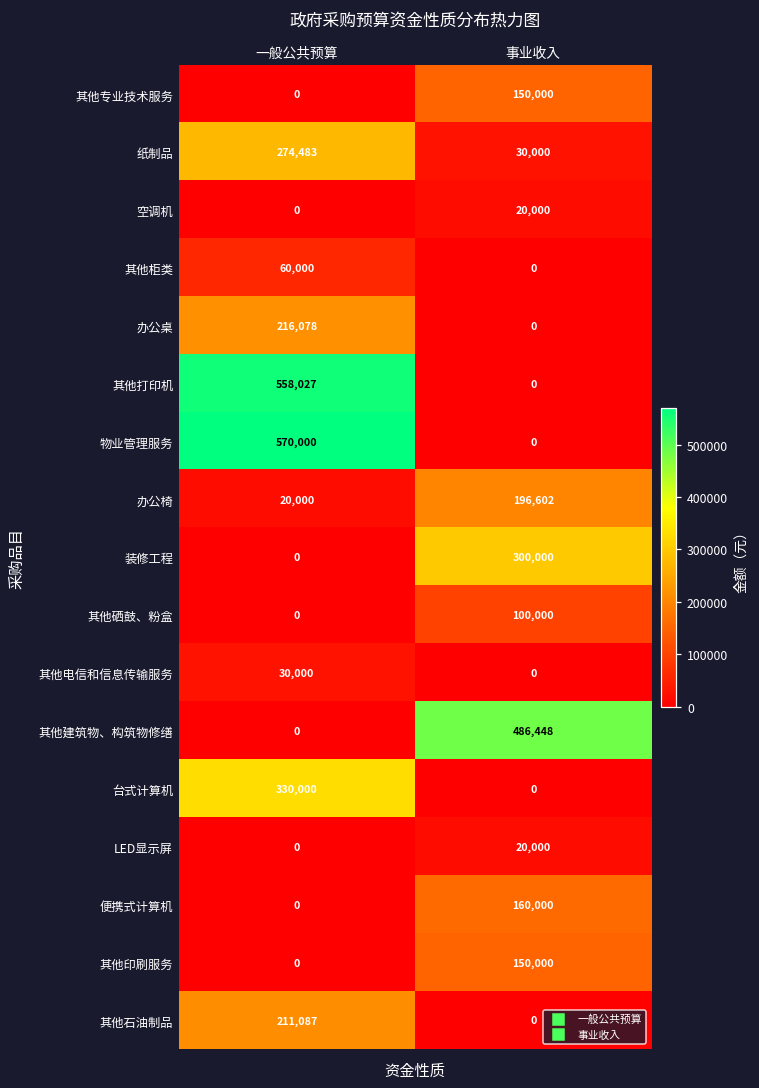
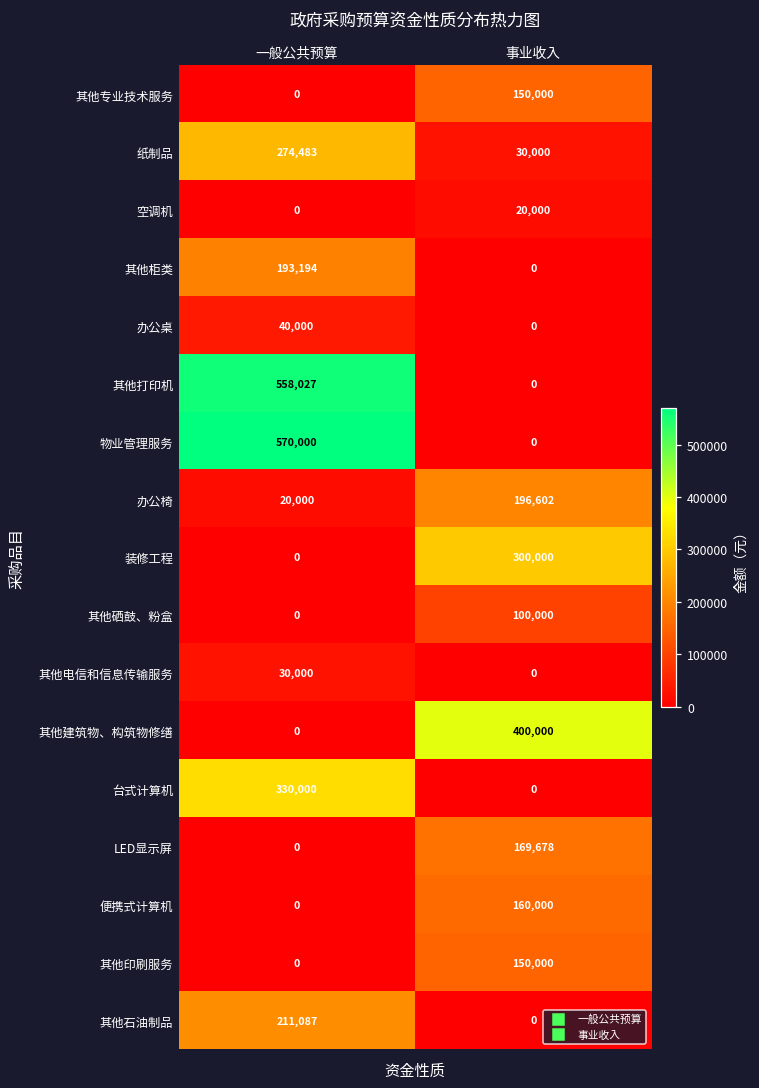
  {
    "其他专业技术服务": {
      "一般公共预算": "0",
      "事业收入": "150,000"
    },
    "纸制品": {
      "一般公共预算": "274,483",
      "事业收入": "30,000"
    },
    "空调机": {
      "一般公共预算": "0",
      "事业收入": "20,000"
    },
    "其他柜类": {
-     "一般公共预算": "60,000",
+     "一般公共预算": "193,194",
      "事业收入": "0"
    },
    "办公桌": {
-     "一般公共预算": "216,078",
+     "一般公共预算": "40,000",
      "事业收入": "0"
    },
    "其他打印机": {
      "一般公共预算": "558,027",
      "事业收入": "0"
    },
    "物业管理服务": {
      "一般公共预算": "570,000",
      "事业收入": "0"
    },
    "办公椅": {
      "一般公共预算": "20,000",
      "事业收入": "196,602"
    },
    "装修工程": {
      "一般公共预算": "0",
      "事业收入": "300,000"
    },
    "其他硒鼓、粉盒": {
      "一般公共预算": "0",
      "事业收入": "100,000"
    },
    "其他电信和信息传输服务": {
      "一般公共预算": "30,000",
      "事业收入": "0"
    },
    "其他建筑物、构筑物修缮": {
      "一般公共预算": "0",
-     "事业收入": "486,448"
+     "事业收入": "400,000"
    },
    "台式计算机": {
      "一般公共预算": "330,000",
      "事业收入": "0"
    },
    "LED显示屏": {
      "一般公共预算": "0",
-     "事业收入": "20,000"
+     "事业收入": "169,678"
    },
    "便携式计算机": {
      "一般公共预算": "0",
      "事业收入": "160,000"
    },
    "其他印刷服务": {
      "一般公共预算": "0",
      "事业收入": "150,000"
    },
    "其他石油制品": {
      "一般公共预算": "211,087",
      "事业收入": "0"
    }
  }
